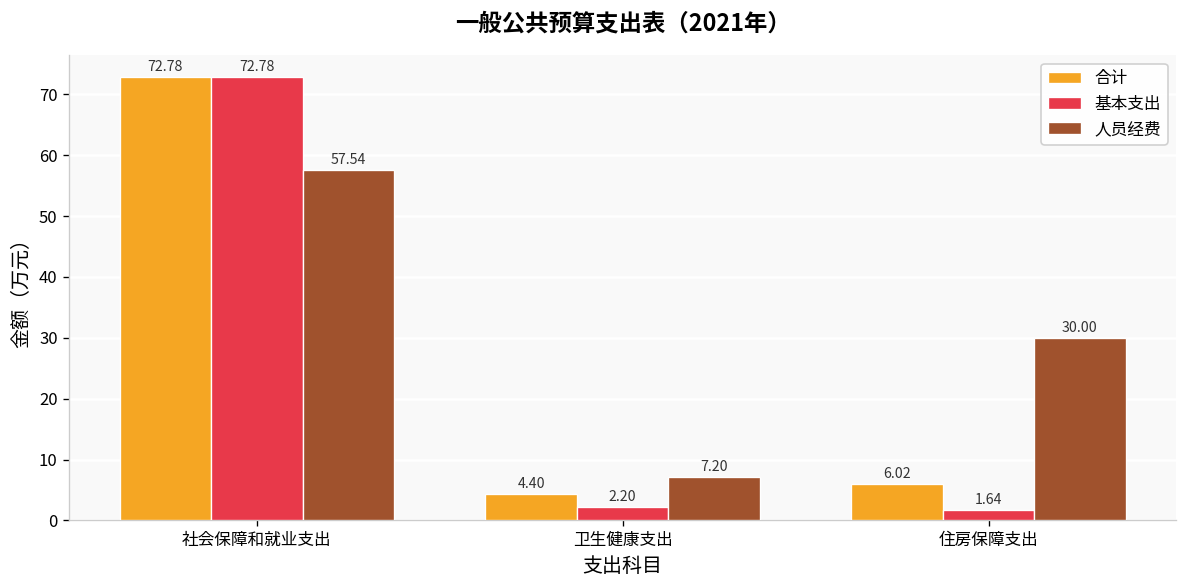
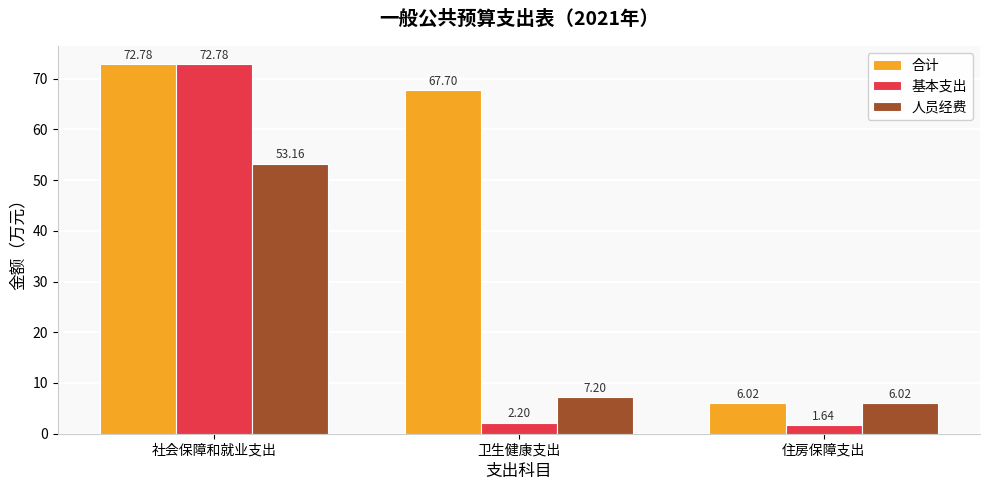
  {
    "合计": {
      "社会保障和就业支出": 72.78,
-     "卫生健康支出": 4.40,
+     "卫生健康支出": 67.70,
      "住房保障支出": 6.02
    },
    "基本支出": {
      "社会保障和就业支出": 72.78,
      "卫生健康支出": 2.20,
      "住房保障支出": 1.64
    },
    "人员经费": {
-     "社会保障和就业支出": 57.54,
+     "社会保障和就业支出": 53.16,
      "卫生健康支出": 7.20,
-     "住房保障支出": 30.00
+     "住房保障支出": 6.02
    }
  }
